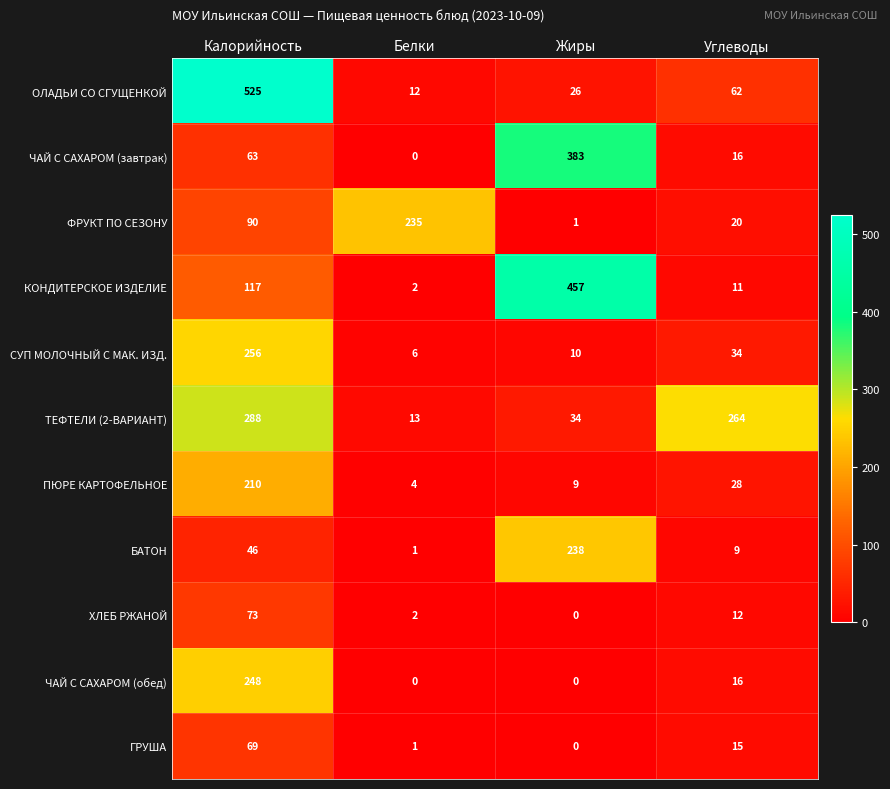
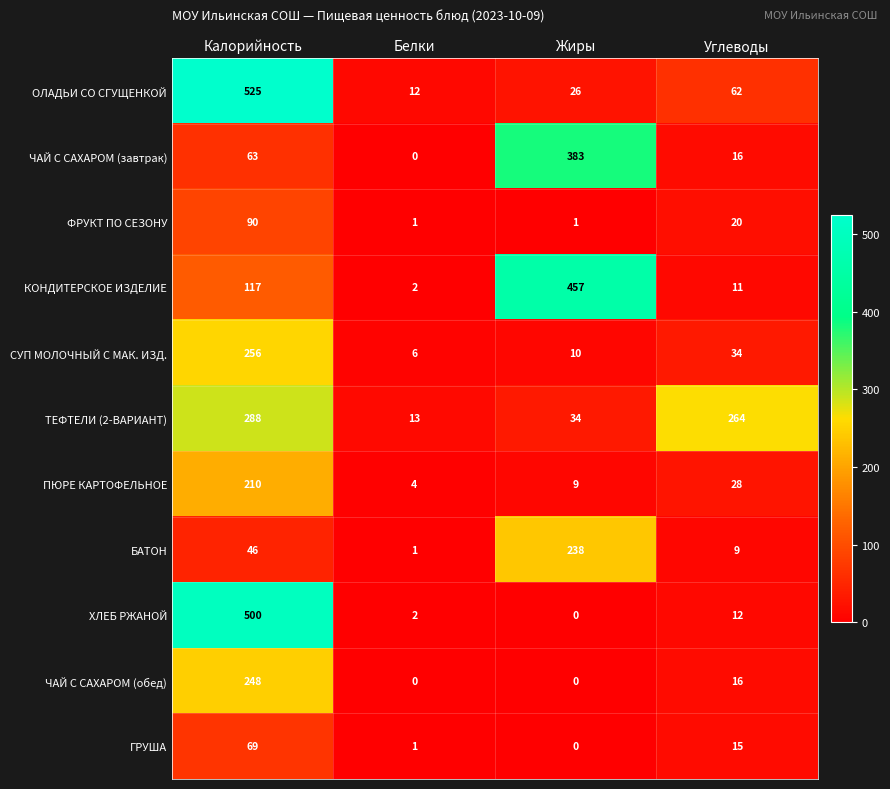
  {
    "ОЛАДЬИ СО СГУЩЕНКОЙ": {
      "Калорийность": 525,
      "Белки": 12,
      "Жиры": 26,
      "Углеводы": 62
    },
    "ЧАЙ С САХАРОМ (завтрак)": {
      "Калорийность": 63,
      "Белки": 0,
      "Жиры": 383,
      "Углеводы": 16
    },
    "ФРУКТ ПО СЕЗОНУ": {
      "Калорийность": 90,
-     "Белки": 235,
+     "Белки": 1,
      "Жиры": 1,
      "Углеводы": 20
    },
    "КОНДИТЕРСКОЕ ИЗДЕЛИЕ": {
      "Калорийность": 117,
      "Белки": 2,
      "Жиры": 457,
      "Углеводы": 11
    },
    "СУП МОЛОЧНЫЙ С МАК. ИЗД.": {
      "Калорийность": 256,
      "Белки": 6,
      "Жиры": 10,
      "Углеводы": 34
    },
    "ТЕФТЕЛИ (2-ВАРИАНТ)": {
      "Калорийность": 288,
      "Белки": 13,
      "Жиры": 34,
      "Углеводы": 264
    },
    "ПЮРЕ КАРТОФЕЛЬНОЕ": {
      "Калорийность": 210,
      "Белки": 4,
      "Жиры": 9,
      "Углеводы": 28
    },
    "БАТОН": {
      "Калорийность": 46,
      "Белки": 1,
      "Жиры": 238,
      "Углеводы": 9
    },
    "ХЛЕБ РЖАНОЙ": {
-     "Калорийность": 73,
+     "Калорийность": 500,
      "Белки": 2,
      "Жиры": 0,
      "Углеводы": 12
    },
    "ЧАЙ С САХАРОМ (обед)": {
      "Калорийность": 248,
      "Белки": 0,
      "Жиры": 0,
      "Углеводы": 16
    },
    "ГРУША": {
      "Калорийность": 69,
      "Белки": 1,
      "Жиры": 0,
      "Углеводы": 15
    }
  }
